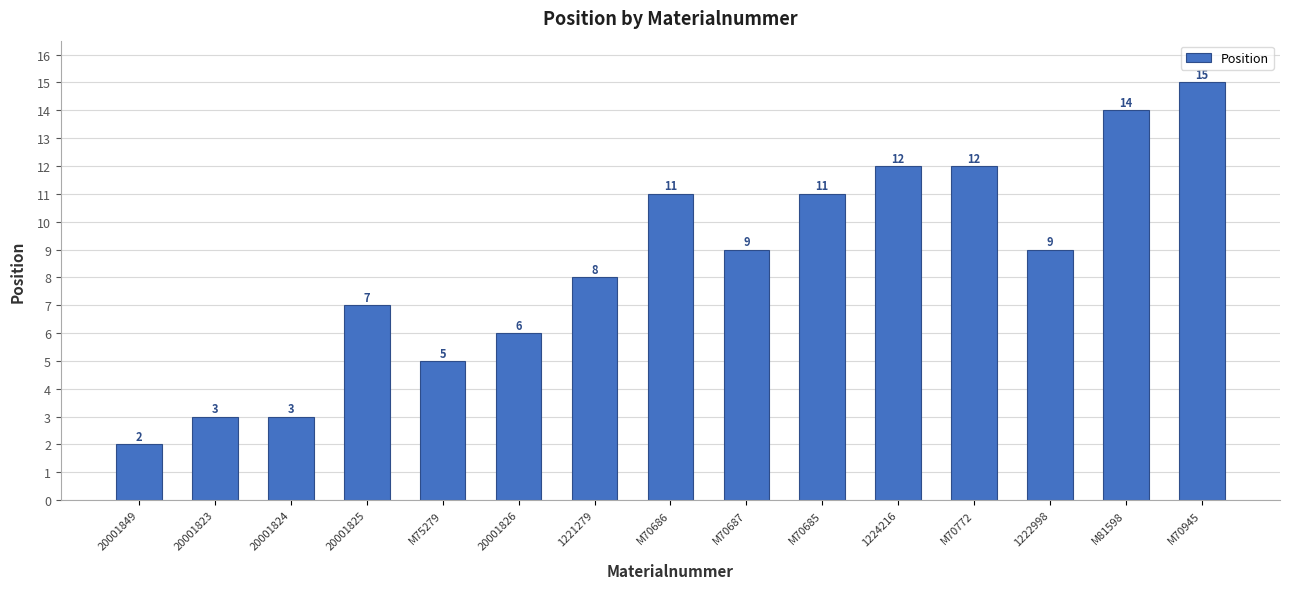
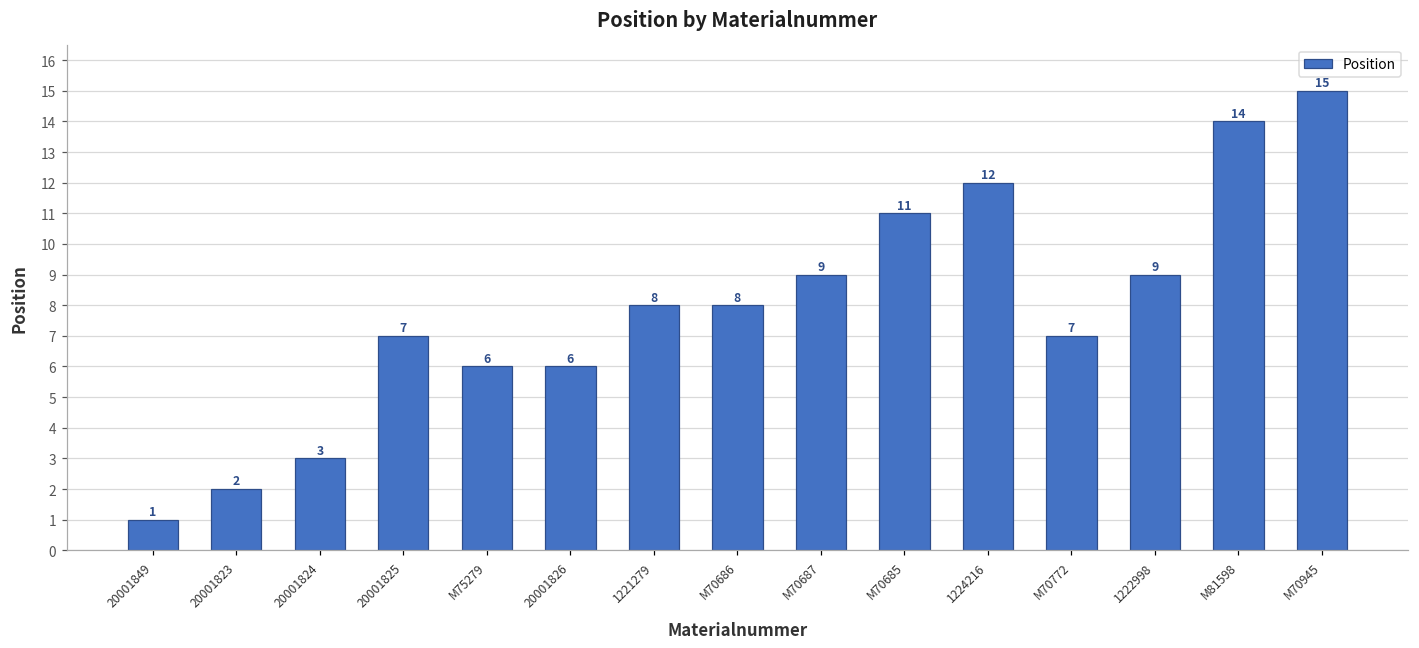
  {
-   "20001849": 2,
-   "20001823": 3,
+   "20001849": 1,
+   "20001823": 2,
    "20001824": 3,
    "20001825": 7,
-   "M75279": 5,
+   "M75279": 6,
    "20001826": 6,
    "1221279": 8,
-   "M70686": 11,
+   "M70686": 8,
    "M70687": 9,
    "M70685": 11,
    "1224216": 12,
-   "M70772": 12,
+   "M70772": 7,
    "1222998": 9,
    "M81598": 14
  }
